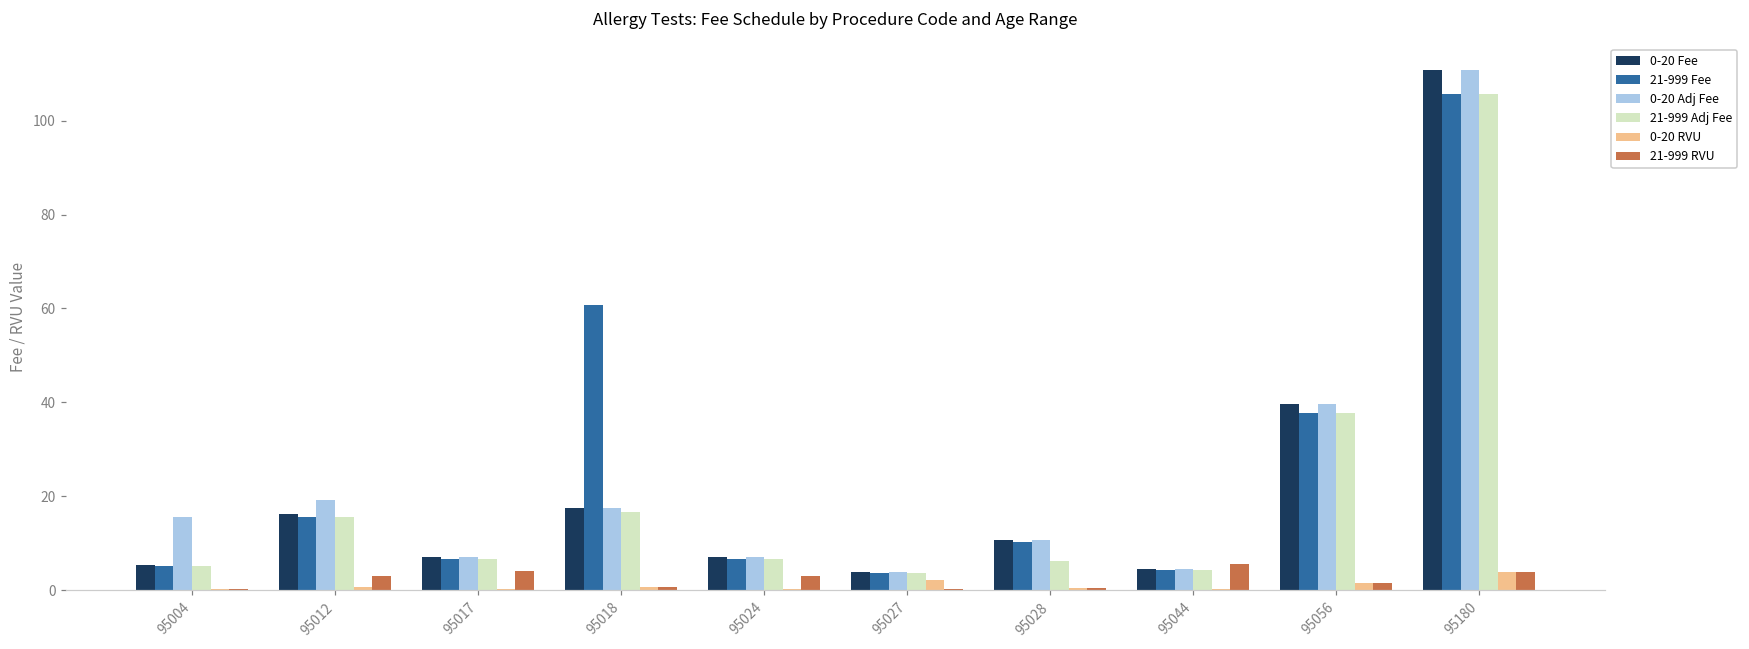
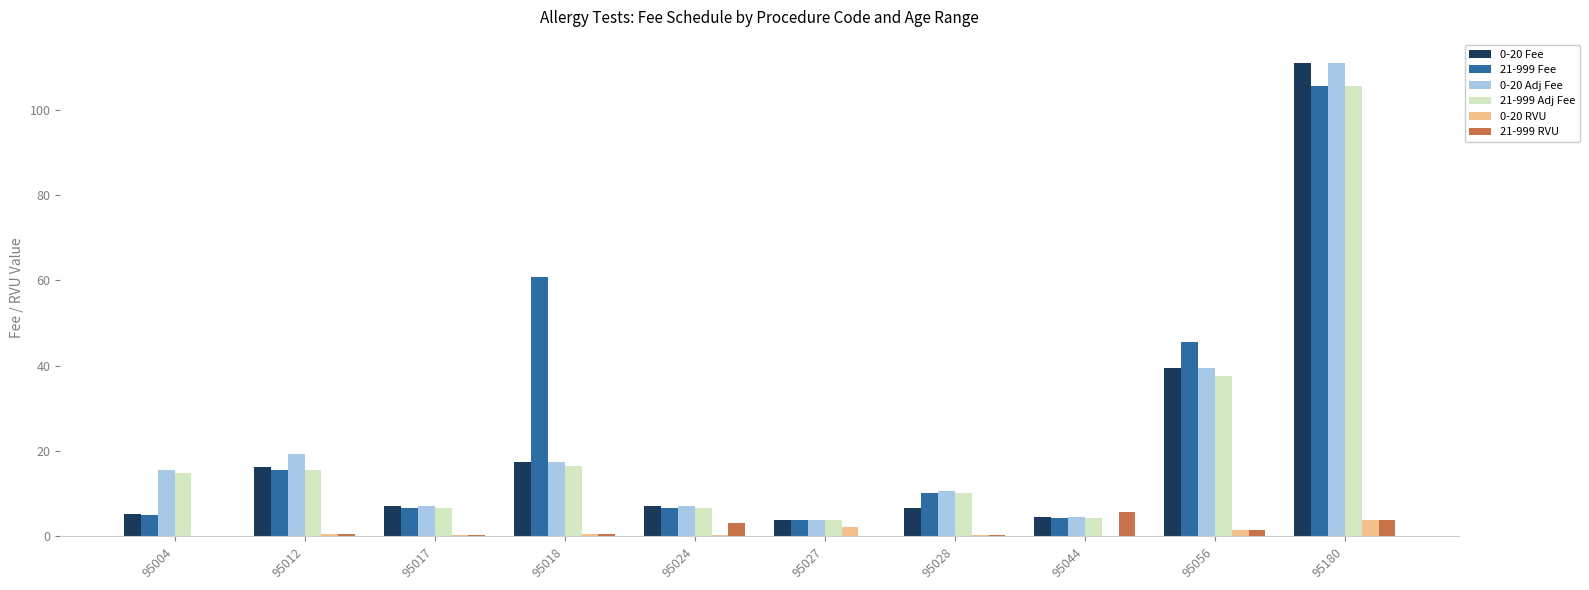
  {
    "0-20 Fee": {
      "95004": 5,
      "95012": 16,
      "95017": 7,
      "95018": 17,
      "95024": 7,
      "95027": 4,
-     "95028": 11,
+     "95028": 7,
      "95044": 4,
      "95056": 40,
      "95180": 111
    },
    "21-999 Fee": {
      "95004": 5,
      "95012": 16,
      "95017": 7,
      "95018": 61,
      "95024": 7,
      "95027": 4,
      "95028": 10,
      "95044": 4,
-     "95056": 38,
+     "95056": 45,
      "95180": 106
    },
    "0-20 Adj Fee": {
      "95004": 16,
      "95012": 19,
      "95017": 7,
      "95018": 17,
      "95024": 7,
      "95027": 4,
      "95028": 11,
      "95044": 4,
      "95056": 40,
      "95180": 111
    },
    "21-999 Adj Fee": {
-     "95004": 5,
+     "95004": 15,
      "95012": 16,
      "95017": 7,
      "95018": 17,
      "95024": 7,
      "95027": 4,
-     "95028": 6,
+     "95028": 10,
      "95044": 4,
      "95056": 38,
      "95180": 106
    },
    "0-20 RVU": {
      "95018": 1,
      "95027": 2,
      "95056": 1,
      "95180": 4
    },
    "21-999 RVU": {
-     "95012": 3,
-     "95017": 4,
+     "95012": 1,
+     "95017": 0,
      "95018": 1,
      "95024": 3,
      "95044": 6,
      "95056": 1,
      "95180": 4
    }
  }
